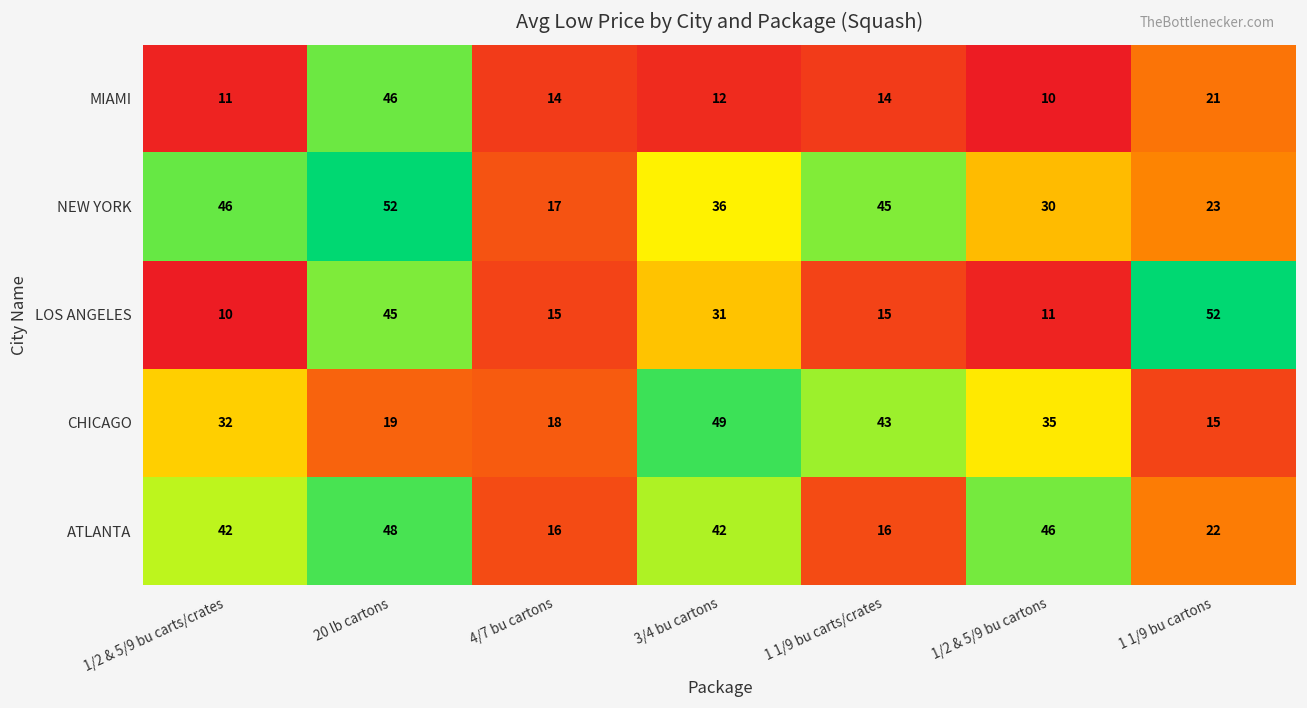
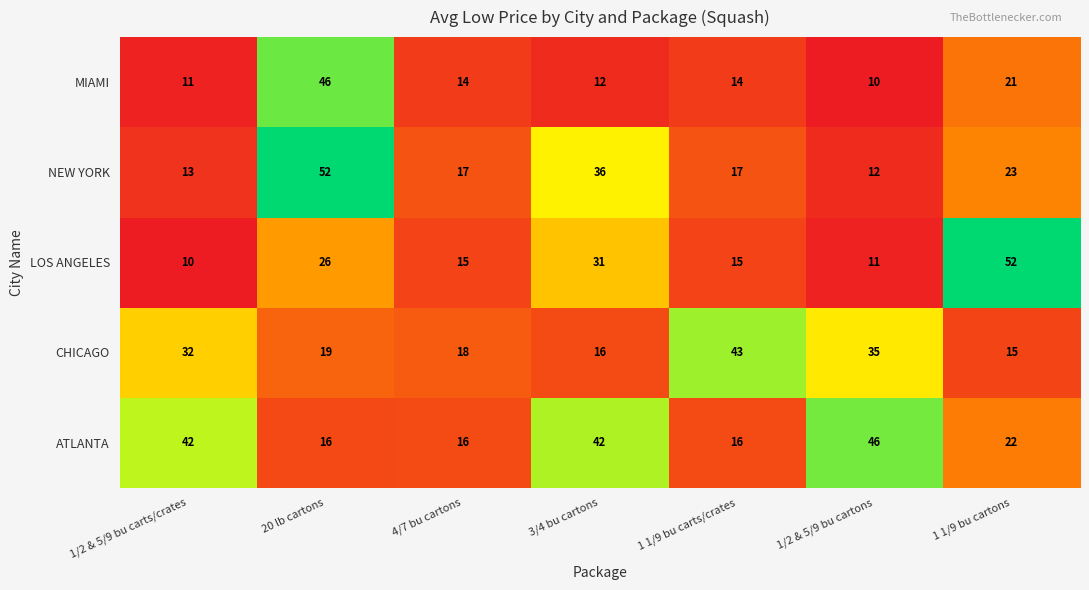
  {
    "MIAMI": {
      "1/2 & 5/9 bu carts/crates": 11,
      "20 lb cartons": 46,
      "4/7 bu cartons": 14,
      "3/4 bu cartons": 12,
      "1 1/9 bu carts/crates": 14,
      "1/2 & 5/9 bu cartons": 10,
      "1 1/9 bu cartons": 21
    },
    "NEW YORK": {
-     "1/2 & 5/9 bu carts/crates": 46,
+     "1/2 & 5/9 bu carts/crates": 13,
      "20 lb cartons": 52,
      "4/7 bu cartons": 17,
      "3/4 bu cartons": 36,
-     "1 1/9 bu carts/crates": 45,
-     "1/2 & 5/9 bu cartons": 30,
+     "1 1/9 bu carts/crates": 17,
+     "1/2 & 5/9 bu cartons": 12,
      "1 1/9 bu cartons": 23
    },
    "LOS ANGELES": {
      "1/2 & 5/9 bu carts/crates": 10,
-     "20 lb cartons": 45,
+     "20 lb cartons": 26,
      "4/7 bu cartons": 15,
      "3/4 bu cartons": 31,
      "1 1/9 bu carts/crates": 15,
      "1/2 & 5/9 bu cartons": 11,
      "1 1/9 bu cartons": 52
    },
    "CHICAGO": {
      "1/2 & 5/9 bu carts/crates": 32,
      "20 lb cartons": 19,
      "4/7 bu cartons": 18,
-     "3/4 bu cartons": 49,
+     "3/4 bu cartons": 16,
      "1 1/9 bu carts/crates": 43,
      "1/2 & 5/9 bu cartons": 35,
      "1 1/9 bu cartons": 15
    },
    "ATLANTA": {
      "1/2 & 5/9 bu carts/crates": 42,
-     "20 lb cartons": 48,
+     "20 lb cartons": 16,
      "4/7 bu cartons": 16,
      "3/4 bu cartons": 42,
      "1 1/9 bu carts/crates": 16,
      "1/2 & 5/9 bu cartons": 46,
      "1 1/9 bu cartons": 22
    }
  }
